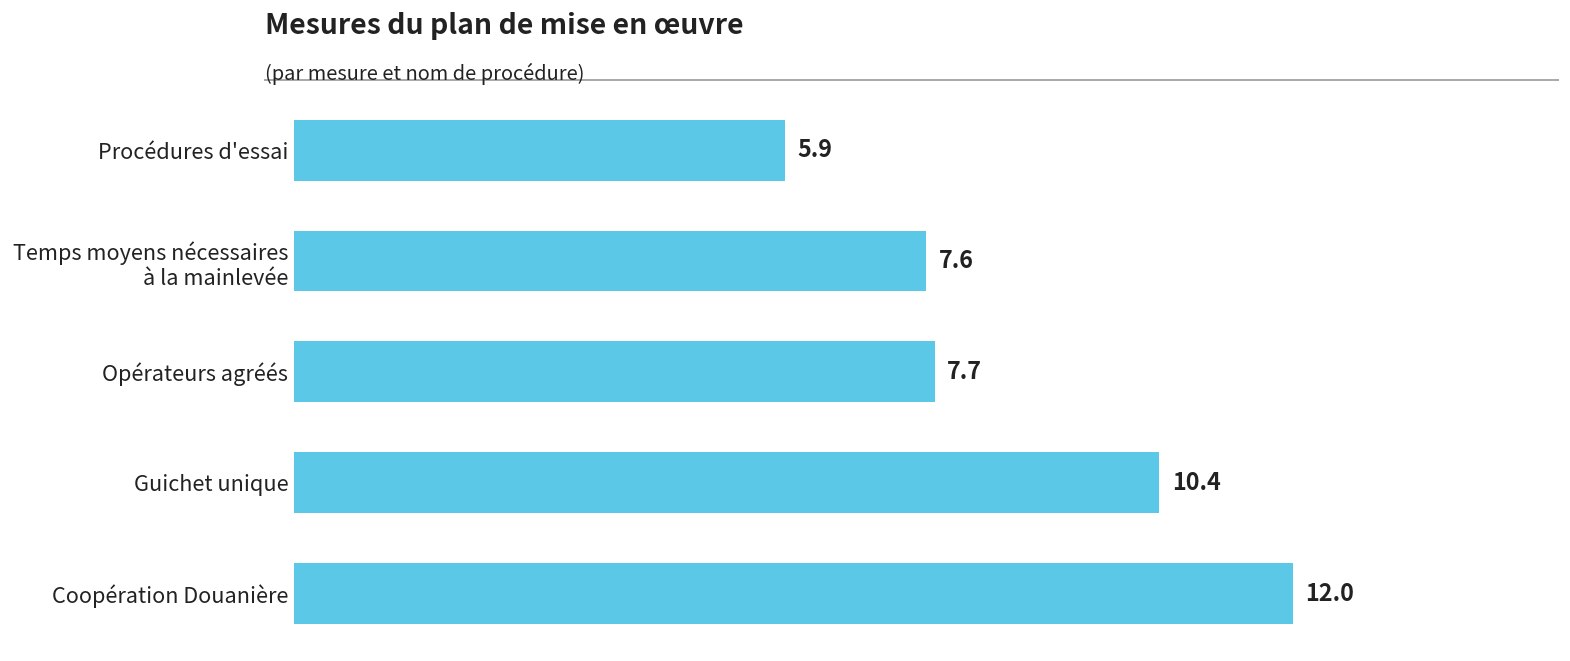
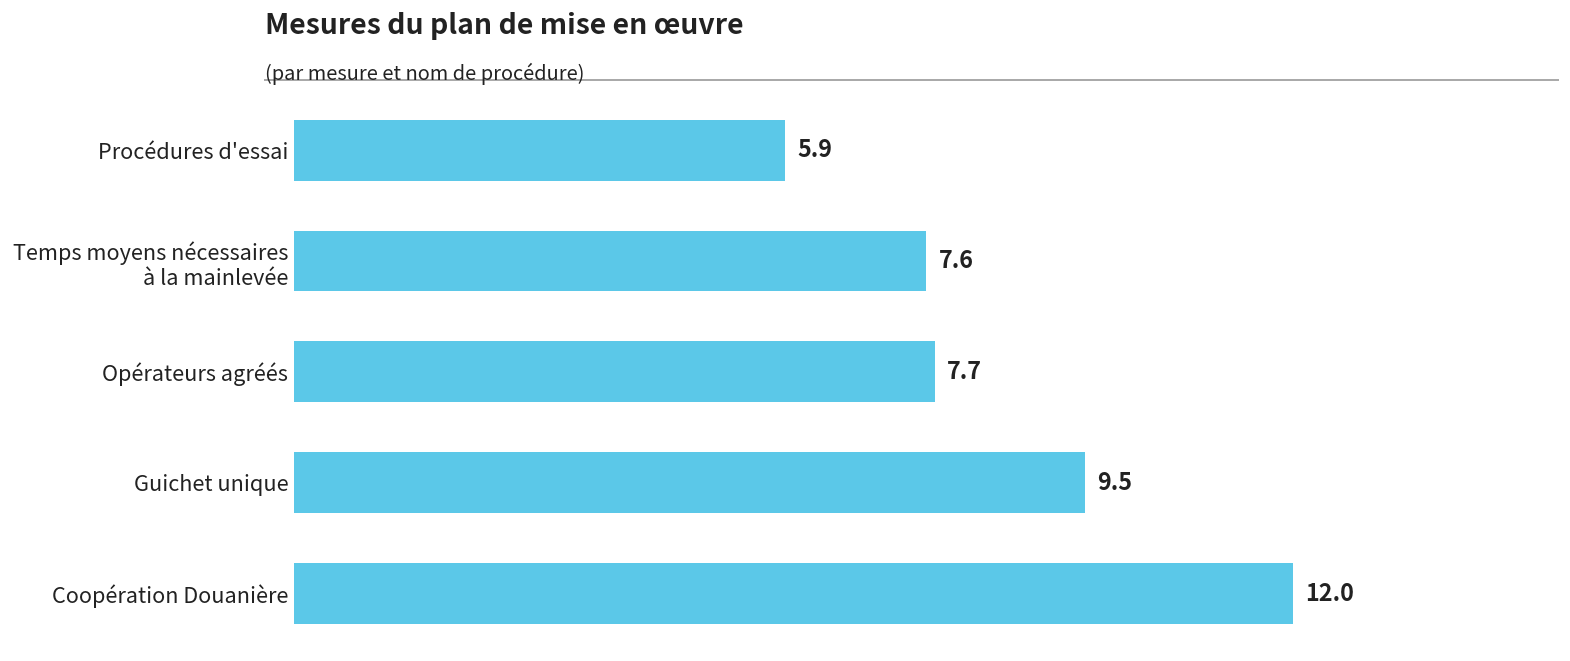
  {
    "Procédures d'essai": 5.9,
    "Temps moyens nécessaires à la mainlevée": 7.6,
    "Opérateurs agréés": 7.7,
-   "Guichet unique": 10.4,
+   "Guichet unique": 9.5,
    "Coopération Douanière": 12.0
  }
